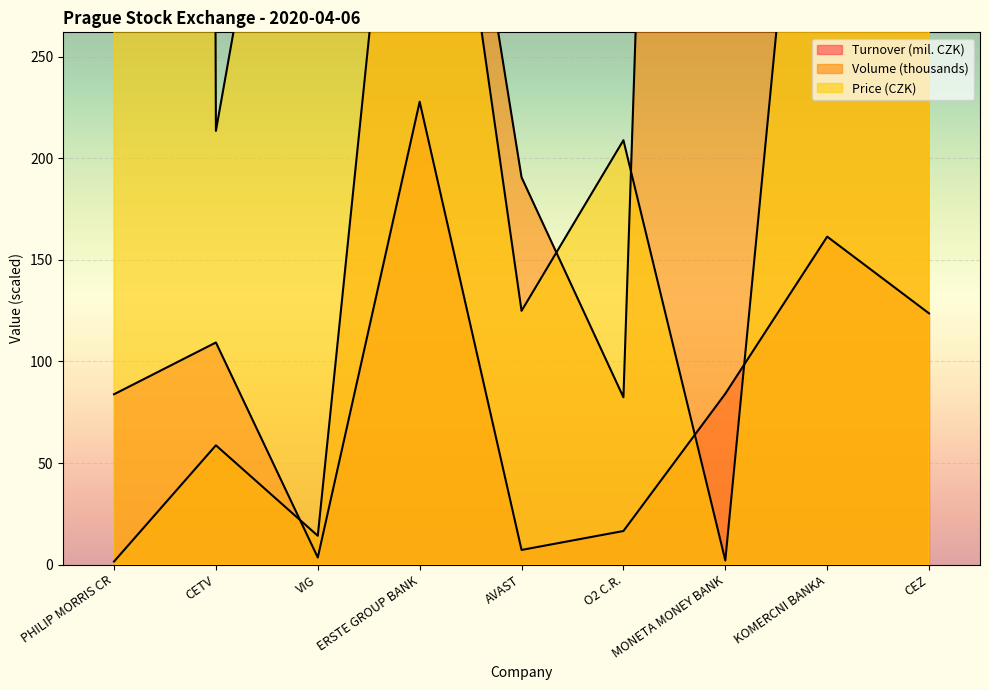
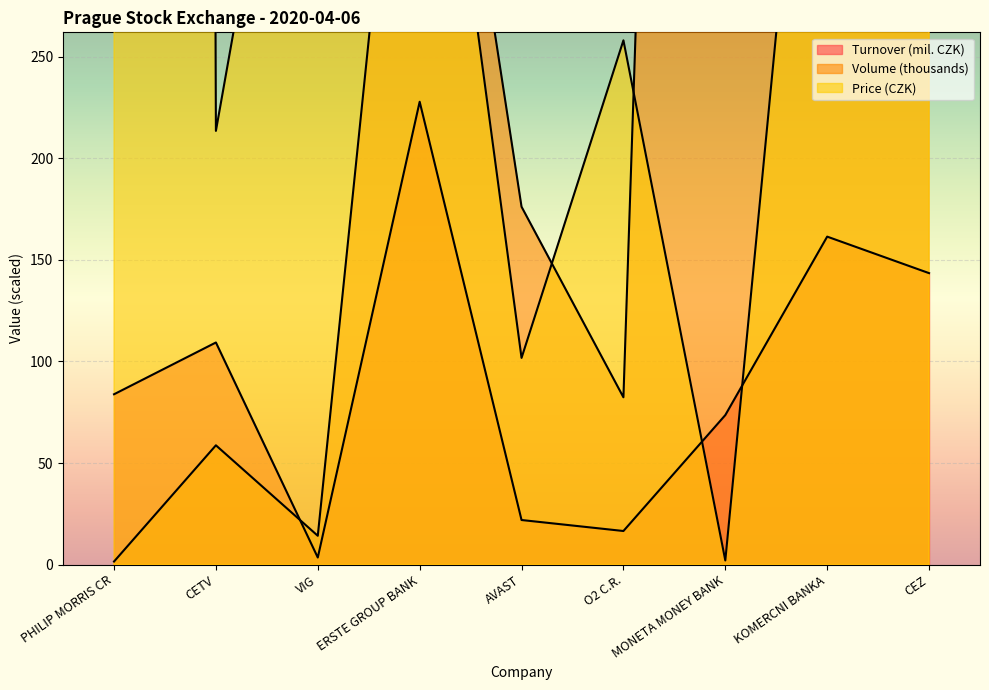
  {
    "Turnover (mil. CZK)": {
      "PHILIP MORRIS CR": 84,
      "CETV": 109,
      "VIG": 3,
      "ERSTE GROUP BANK": 228,
-     "AVAST": 7,
+     "AVAST": 22,
      "O2 C.R.": 17,
-     "MONETA MONEY BANK": 84,
+     "MONETA MONEY BANK": 74,
      "KOMERCNI BANKA": 162,
-     "CEZ": 124
+     "CEZ": 144
    },
    "Volume (thousands)": {
      "PHILIP MORRIS CR": 1,
      "CETV": 59,
      "VIG": 14,
-     "AVAST": 191,
+     "AVAST": 176,
      "O2 C.R.": 82
    },
    "Price (CZK)": {
      "CETV": 214,
-     "AVAST": 125,
-     "O2 C.R.": 209,
+     "AVAST": 102,
+     "O2 C.R.": 258,
      "MONETA MONEY BANK": 2
    }
  }
